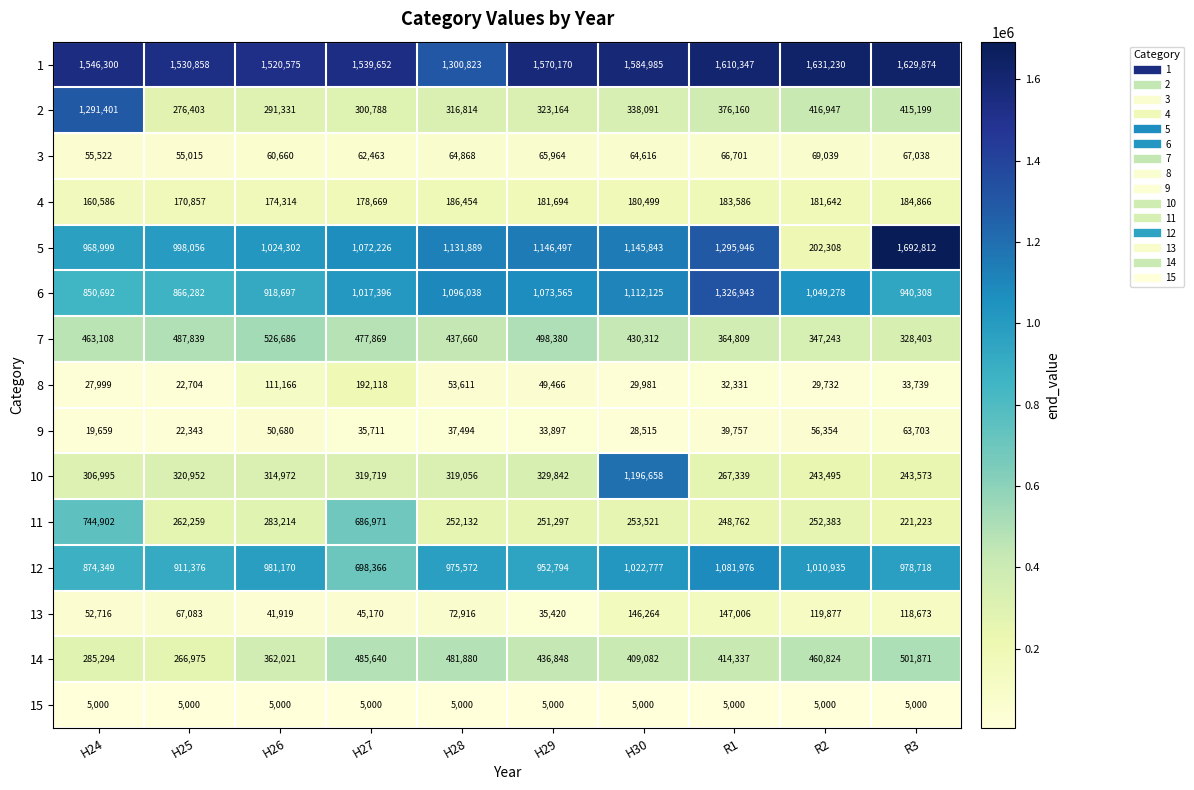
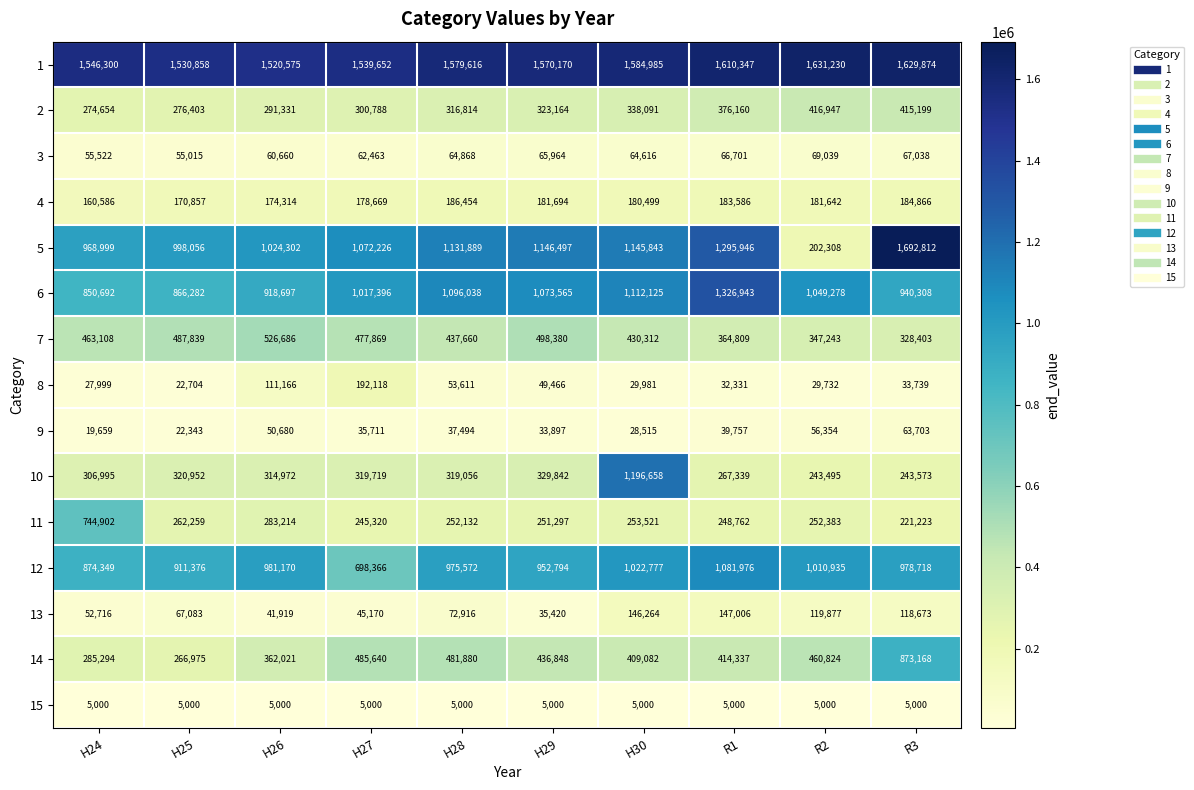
  {
    "1": {
      "H24": "1,546,300",
      "H25": "1,530,858",
      "H26": "1,520,575",
      "H27": "1,539,652",
-     "H28": "1,300,823",
+     "H28": "1,579,616",
      "H29": "1,570,170",
      "H30": "1,584,985",
      "R1": "1,610,347",
      "R2": "1,631,230",
      "R3": "1,629,874"
    },
    "2": {
-     "H24": "1,291,401",
+     "H24": "274,654",
      "H25": "276,403",
      "H26": "291,331",
      "H27": "300,788",
      "H28": "316,814",
      "H29": "323,164",
      "H30": "338,091",
      "R1": "376,160",
      "R2": "416,947",
      "R3": "415,199"
    },
    "3": {
      "H24": "55,522",
      "H25": "55,015",
      "H26": "60,660",
      "H27": "62,463",
      "H28": "64,868",
      "H29": "65,964",
      "H30": "64,616",
      "R1": "66,701",
      "R2": "69,039",
      "R3": "67,038"
    },
    "4": {
      "H24": "160,586",
      "H25": "170,857",
      "H26": "174,314",
      "H27": "178,669",
      "H28": "186,454",
      "H29": "181,694",
      "H30": "180,499",
      "R1": "183,586",
      "R2": "181,642",
      "R3": "184,866"
    },
    "5": {
      "H24": "968,999",
      "H25": "998,056",
      "H26": "1,024,302",
      "H27": "1,072,226",
      "H28": "1,131,889",
      "H29": "1,146,497",
      "H30": "1,145,843",
      "R1": "1,295,946",
      "R2": "202,308",
      "R3": "1,692,812"
    },
    "6": {
      "H24": "850,692",
      "H25": "866,282",
      "H26": "918,697",
      "H27": "1,017,396",
      "H28": "1,096,038",
      "H29": "1,073,565",
      "H30": "1,112,125",
      "R1": "1,326,943",
      "R2": "1,049,278",
      "R3": "940,308"
    },
    "7": {
      "H24": "463,108",
      "H25": "487,839",
      "H26": "526,686",
      "H27": "477,869",
      "H28": "437,660",
      "H29": "498,380",
      "H30": "430,312",
      "R1": "364,809",
      "R2": "347,243",
      "R3": "328,403"
    },
    "8": {
      "H24": "27,999",
      "H25": "22,704",
      "H26": "111,166",
      "H27": "192,118",
      "H28": "53,611",
      "H29": "49,466",
      "H30": "29,981",
      "R1": "32,331",
      "R2": "29,732",
      "R3": "33,739"
    },
    "9": {
      "H24": "19,659",
      "H25": "22,343",
      "H26": "50,680",
      "H27": "35,711",
      "H28": "37,494",
      "H29": "33,897",
      "H30": "28,515",
      "R1": "39,757",
      "R2": "56,354",
      "R3": "63,703"
    },
    "10": {
      "H24": "306,995",
      "H25": "320,952",
      "H26": "314,972",
      "H27": "319,719",
      "H28": "319,056",
      "H29": "329,842",
      "H30": "1,196,658",
      "R1": "267,339",
      "R2": "243,495",
      "R3": "243,573"
    },
    "11": {
      "H24": "744,902",
      "H25": "262,259",
      "H26": "283,214",
-     "H27": "686,971",
+     "H27": "245,320",
      "H28": "252,132",
      "H29": "251,297",
      "H30": "253,521",
      "R1": "248,762",
      "R2": "252,383",
      "R3": "221,223"
    },
    "12": {
      "H24": "874,349",
      "H25": "911,376",
      "H26": "981,170",
      "H27": "698,366",
      "H28": "975,572",
      "H29": "952,794",
      "H30": "1,022,777",
      "R1": "1,081,976",
      "R2": "1,010,935",
      "R3": "978,718"
    },
    "13": {
      "H24": "52,716",
      "H25": "67,083",
      "H26": "41,919",
      "H27": "45,170",
      "H28": "72,916",
      "H29": "35,420",
      "H30": "146,264",
      "R1": "147,006",
      "R2": "119,877",
      "R3": "118,673"
    },
    "14": {
      "H24": "285,294",
      "H25": "266,975",
      "H26": "362,021",
      "H27": "485,640",
      "H28": "481,880",
      "H29": "436,848",
      "H30": "409,082",
      "R1": "414,337",
      "R2": "460,824",
-     "R3": "501,871"
+     "R3": "873,168"
    },
    "15": {
      "H24": "5,000",
      "H25": "5,000",
      "H26": "5,000",
      "H27": "5,000",
      "H28": "5,000",
      "H29": "5,000",
      "H30": "5,000",
      "R1": "5,000",
      "R2": "5,000",
      "R3": "5,000"
    }
  }
